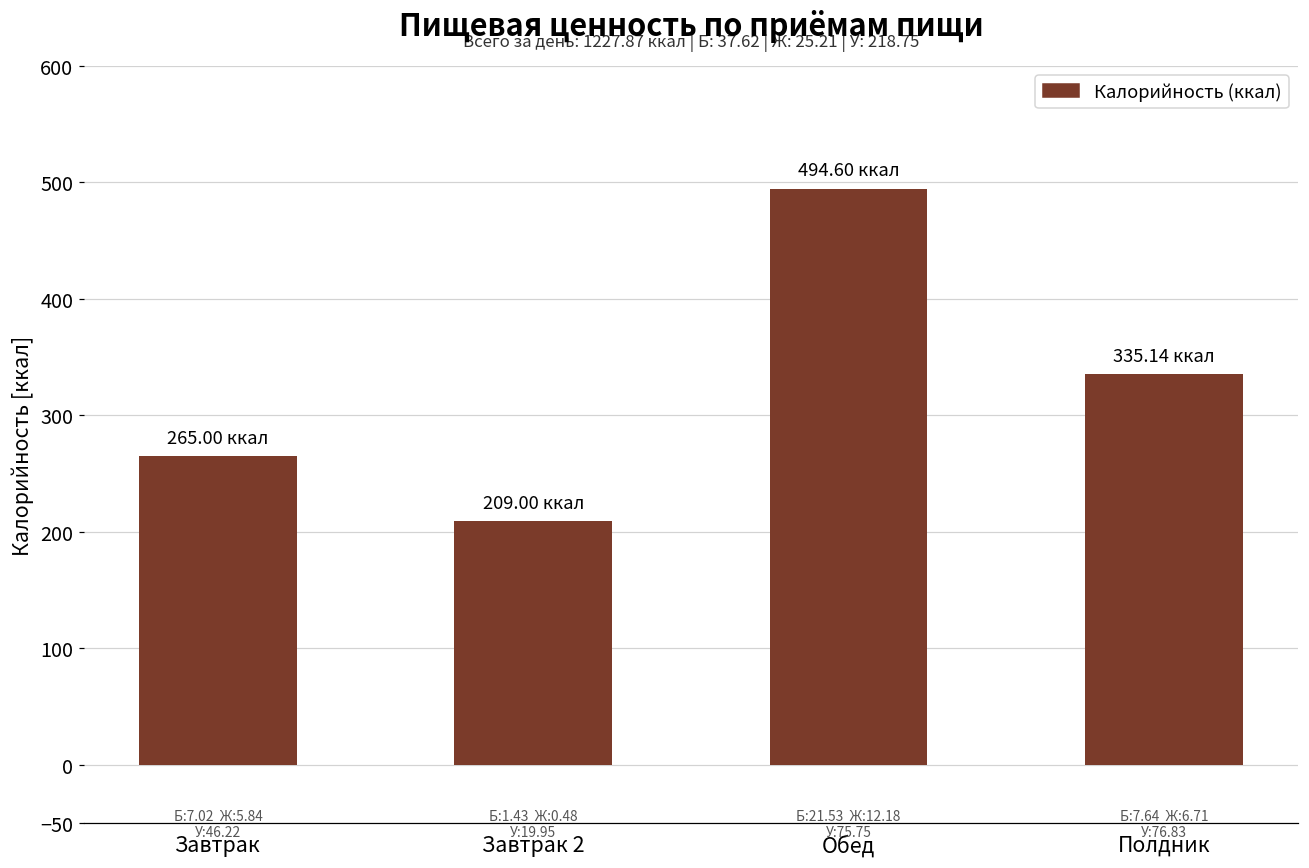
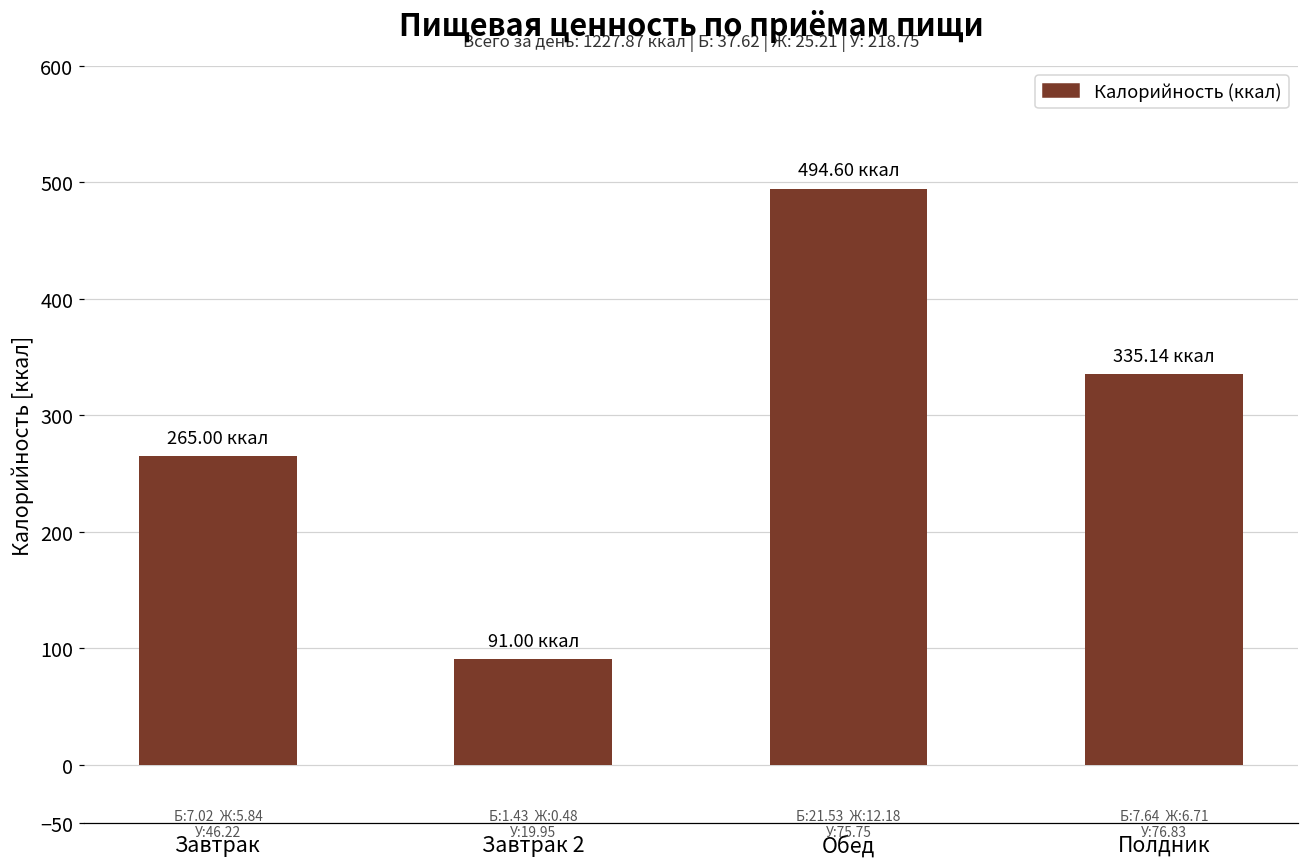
  {
    "Завтрак": 265.00,
-   "Завтрак 2": 209.00,
+   "Завтрак 2": 91.00,
    "Обед": 494.60,
    "Полдник": 335.14
  }
